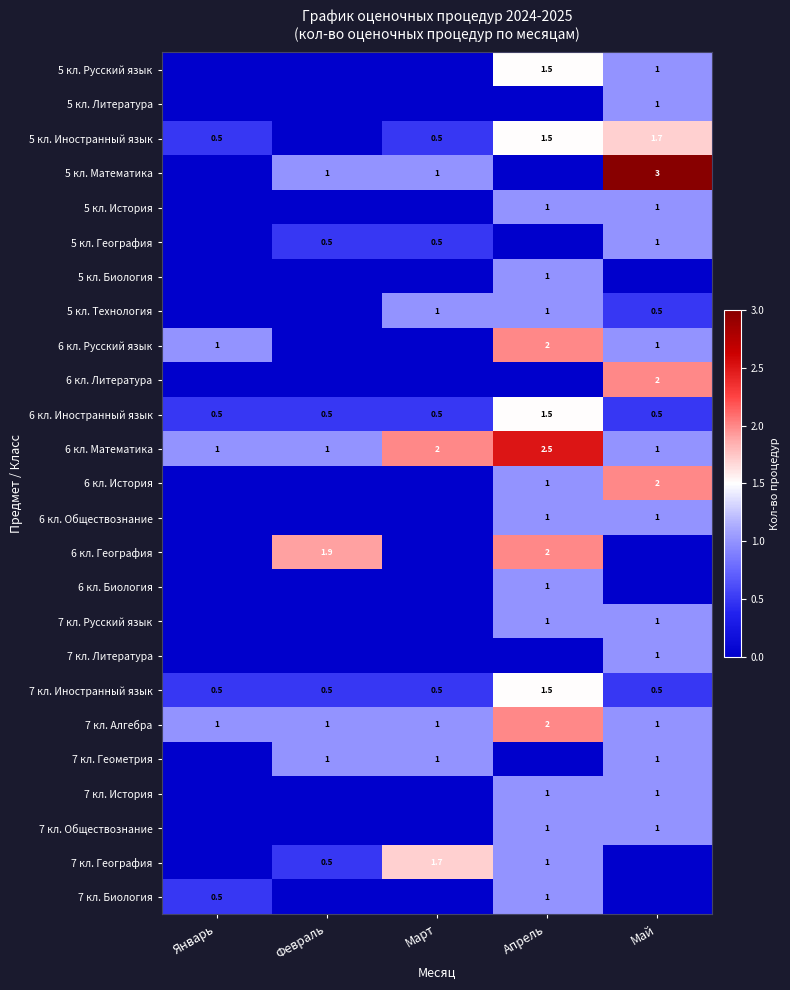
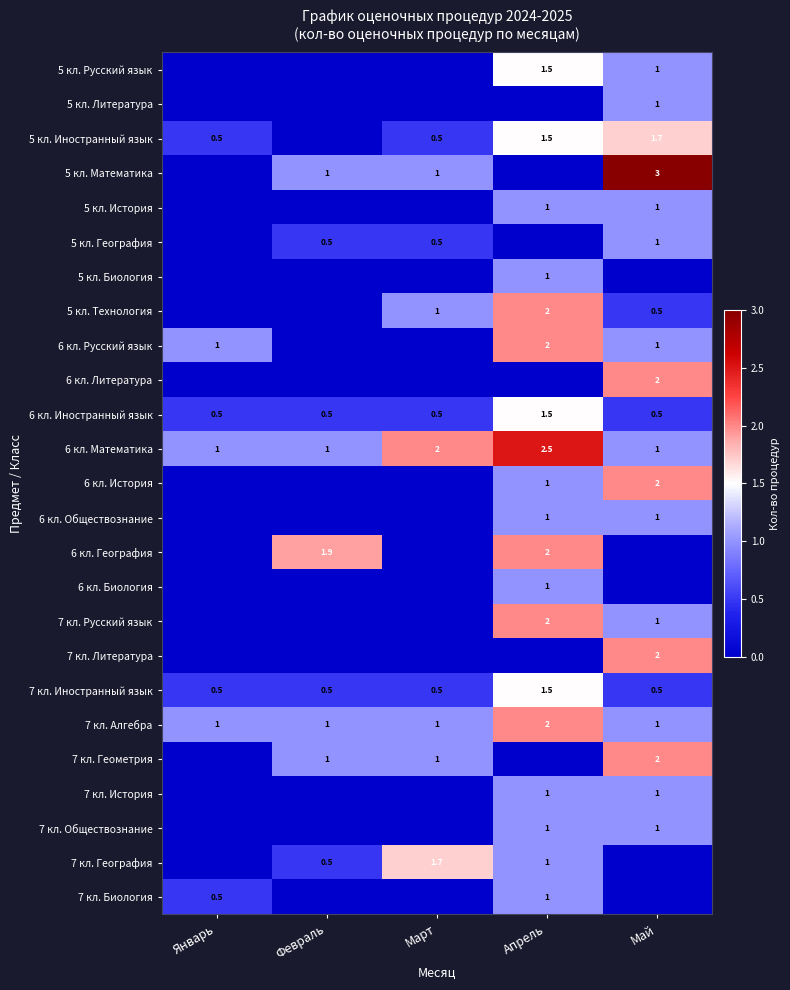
  {
    "5 кл. Русский язык": {
      "Апрель": 1.5,
      "Май": 1
    },
    "5 кл. Литература": {
      "Май": 1
    },
    "5 кл. Иностранный язык": {
      "Январь": 0.5,
      "Март": 0.5,
      "Апрель": 1.5
    },
    "5 кл. Математика": {
      "Февраль": 1,
      "Март": 1,
      "Май": 3
    },
    "5 кл. История": {
      "Апрель": 1,
      "Май": 1
    },
    "5 кл. География": {
      "Февраль": 0.5,
      "Март": 0.5,
      "Май": 1
    },
    "5 кл. Биология": {
      "Апрель": 1
    },
    "5 кл. Технология": {
      "Март": 1,
-     "Апрель": 1,
+     "Апрель": 2,
      "Май": 0.5
    },
    "6 кл. Русский язык": {
      "Январь": 1,
      "Апрель": 2,
      "Май": 1
    },
    "6 кл. Литература": {
      "Май": 2
    },
    "6 кл. Иностранный язык": {
      "Январь": 0.5,
      "Февраль": 0.5,
      "Март": 0.5,
      "Апрель": 1.5,
      "Май": 0.5
    },
    "6 кл. Математика": {
      "Январь": 1,
      "Февраль": 1,
      "Март": 2,
      "Апрель": 2.5,
      "Май": 1
    },
    "6 кл. История": {
      "Апрель": 1,
      "Май": 2
    },
    "6 кл. Обществознание": {
      "Апрель": 1,
      "Май": 1
    },
    "6 кл. География": {
      "Февраль": 1.9,
      "Апрель": 2
    },
    "6 кл. Биология": {
      "Апрель": 1
    },
    "7 кл. Русский язык": {
-     "Апрель": 1,
+     "Апрель": 2,
      "Май": 1
    },
    "7 кл. Литература": {
-     "Май": 1
+     "Май": 2
    },
    "7 кл. Иностранный язык": {
      "Январь": 0.5,
      "Февраль": 0.5,
      "Март": 0.5,
      "Апрель": 1.5,
      "Май": 0.5
    },
    "7 кл. Алгебра": {
      "Январь": 1,
      "Февраль": 1,
      "Март": 1,
      "Апрель": 2,
      "Май": 1
    },
    "7 кл. Геометрия": {
      "Февраль": 1,
      "Март": 1,
-     "Май": 1
+     "Май": 2
    },
    "7 кл. История": {
      "Апрель": 1,
      "Май": 1
    },
    "7 кл. Обществознание": {
      "Апрель": 1,
      "Май": 1
    },
    "7 кл. География": {
      "Февраль": 0.5,
      "Апрель": 1
    },
    "7 кл. Биология": {
      "Январь": 0.5,
      "Апрель": 1
    }
  }
